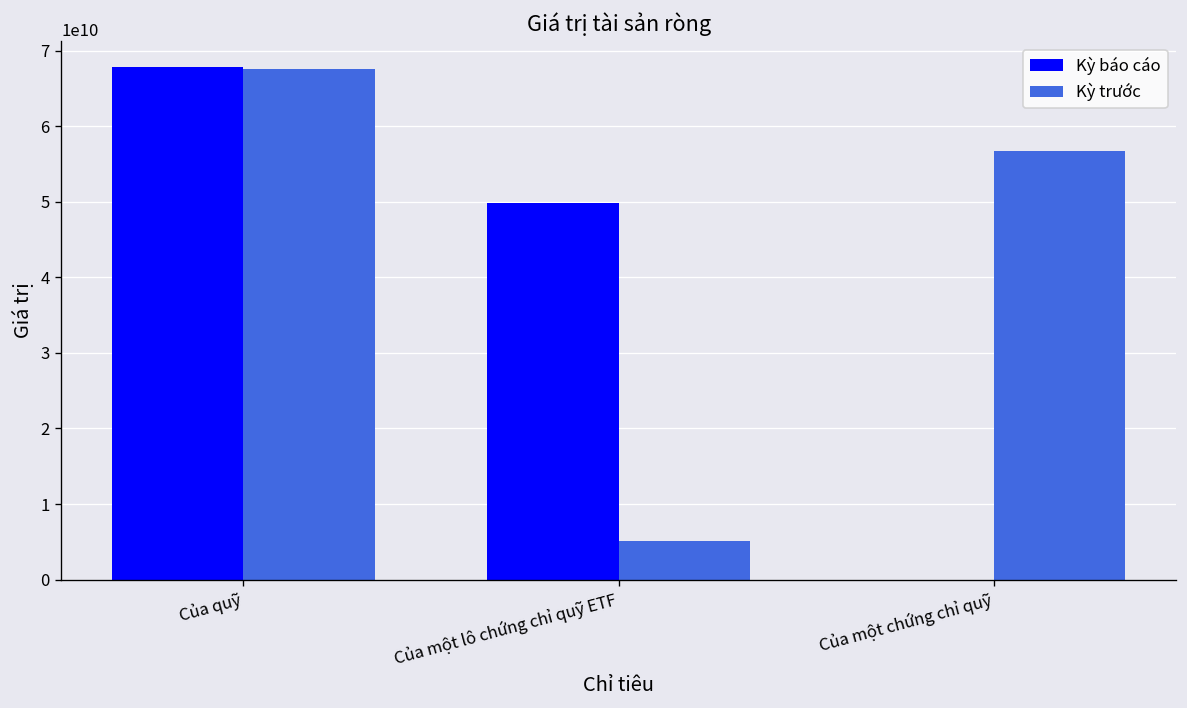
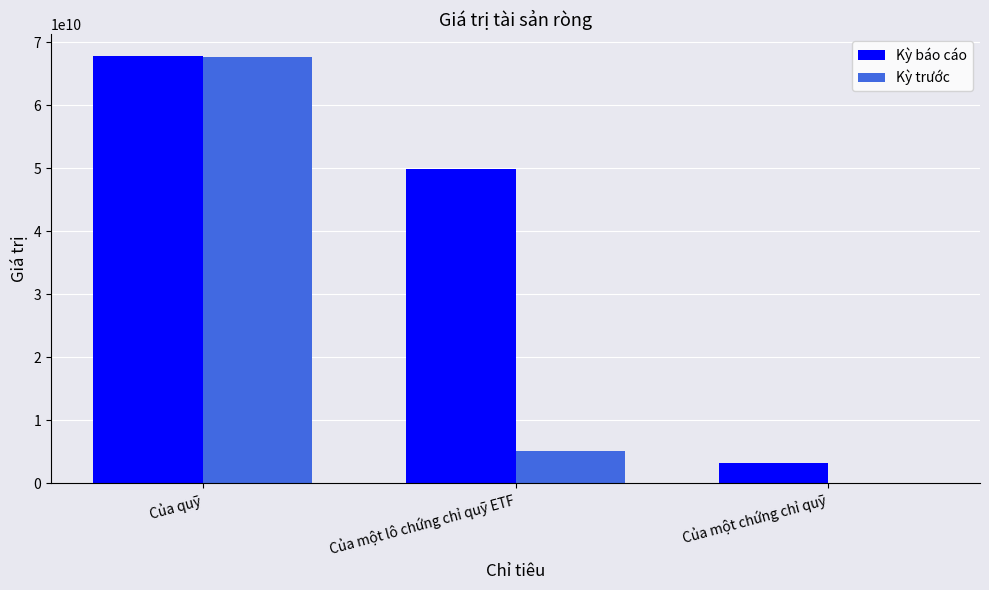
  {
    "Kỳ báo cáo": {
      "Của quỹ": 68000000000,
      "Của một lô chứng chỉ quỹ ETF": 50000000000,
-     "Của một chứng chỉ quỹ": 0
+     "Của một chứng chỉ quỹ": 3000000000
    },
    "Kỳ trước": {
      "Của quỹ": 68000000000,
      "Của một lô chứng chỉ quỹ ETF": 5000000000,
-     "Của một chứng chỉ quỹ": 57000000000
+     "Của một chứng chỉ quỹ": 0
    }
  }
